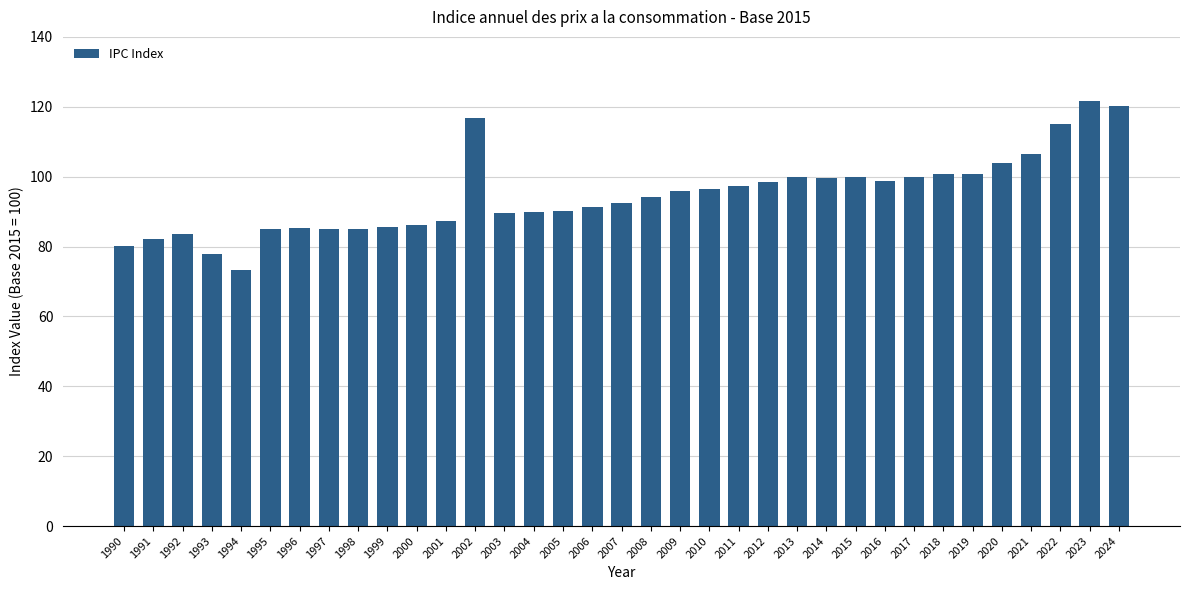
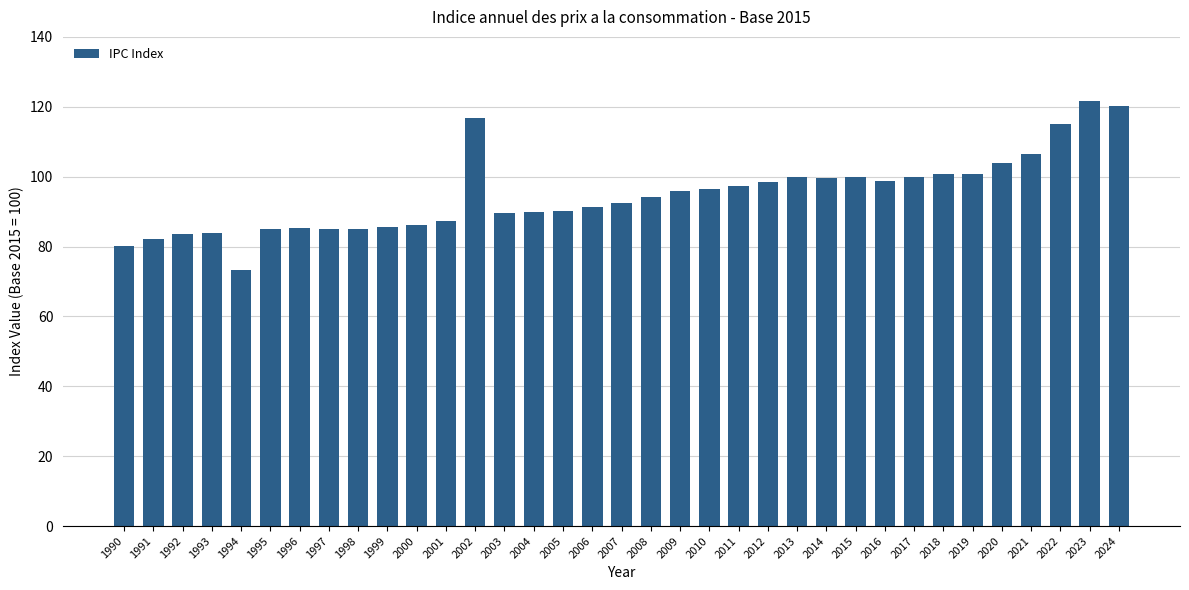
  {
    "1990": 80,
    "1991": 82,
    "1992": 84,
-   "1993": 78,
+   "1993": 84,
    "1994": 73,
    "1995": 85,
    "1996": 85,
    "1997": 85,
    "1998": 85,
    "1999": 86,
    "2000": 86,
    "2001": 87,
    "2002": 117,
    "2003": 90,
    "2004": 90,
    "2005": 90,
    "2006": 91,
    "2007": 93,
    "2008": 94,
    "2009": 96,
    "2010": 97,
    "2011": 97,
    "2012": 98,
    "2013": 100,
    "2014": 100,
    "2015": 100,
    "2016": 99,
    "2017": 100,
    "2018": 101,
    "2019": 101,
    "2020": 104,
    "2021": 106,
    "2022": 115,
    "2023": 122,
    "2024": 120
  }
